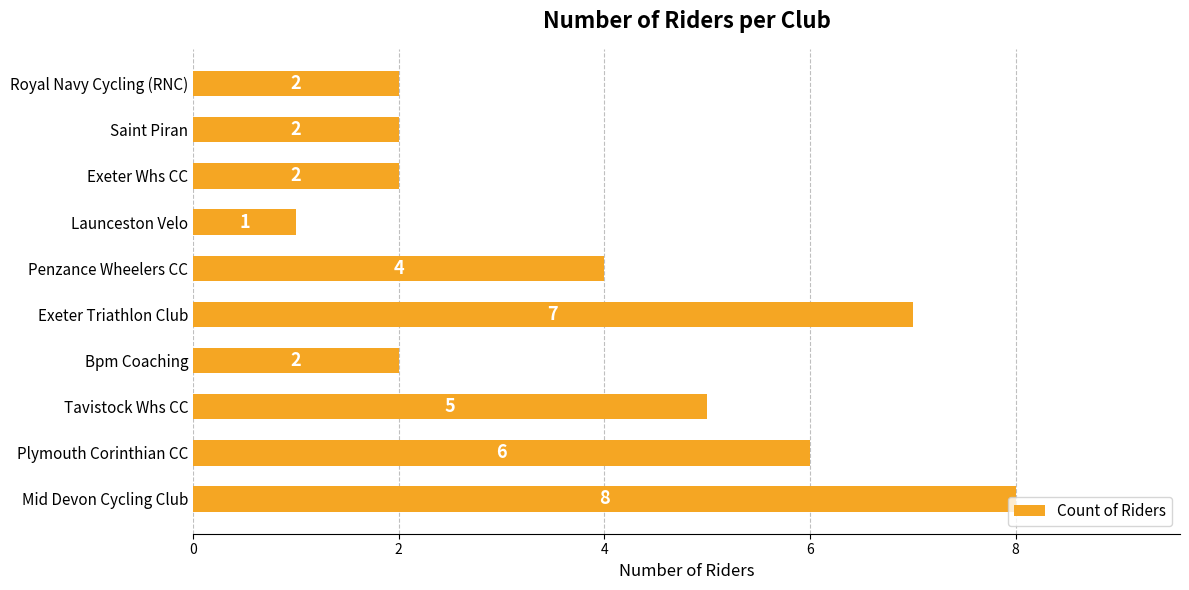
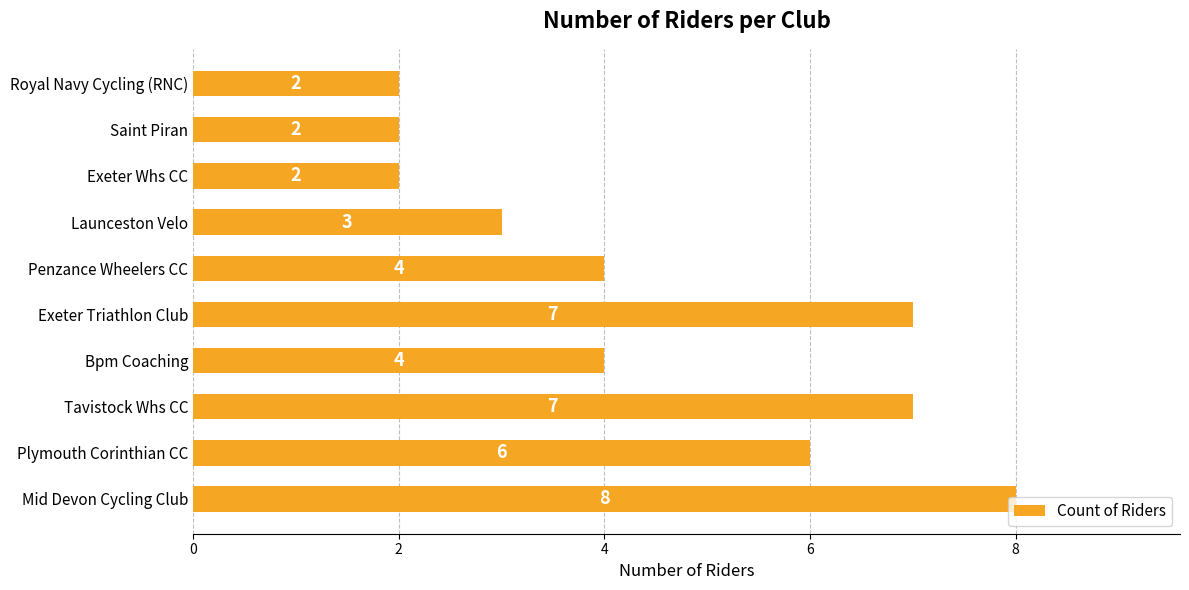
  {
    "Royal Navy Cycling (RNC)": 2,
    "Saint Piran": 2,
    "Exeter Whs CC": 2,
-   "Launceston Velo": 1,
+   "Launceston Velo": 3,
    "Penzance Wheelers CC": 4,
    "Exeter Triathlon Club": 7,
-   "Bpm Coaching": 2,
-   "Tavistock Whs CC": 5,
+   "Bpm Coaching": 4,
+   "Tavistock Whs CC": 7,
    "Plymouth Corinthian CC": 6
  }
